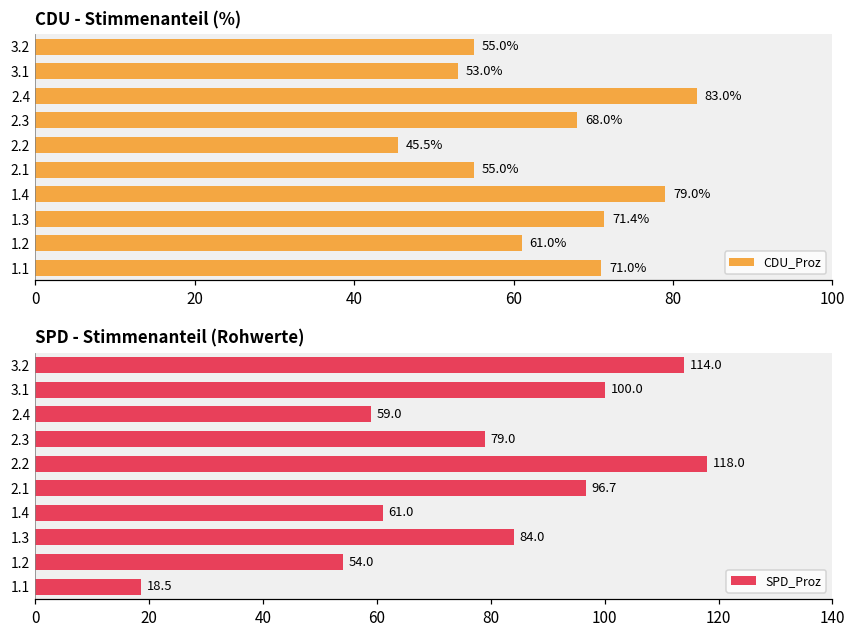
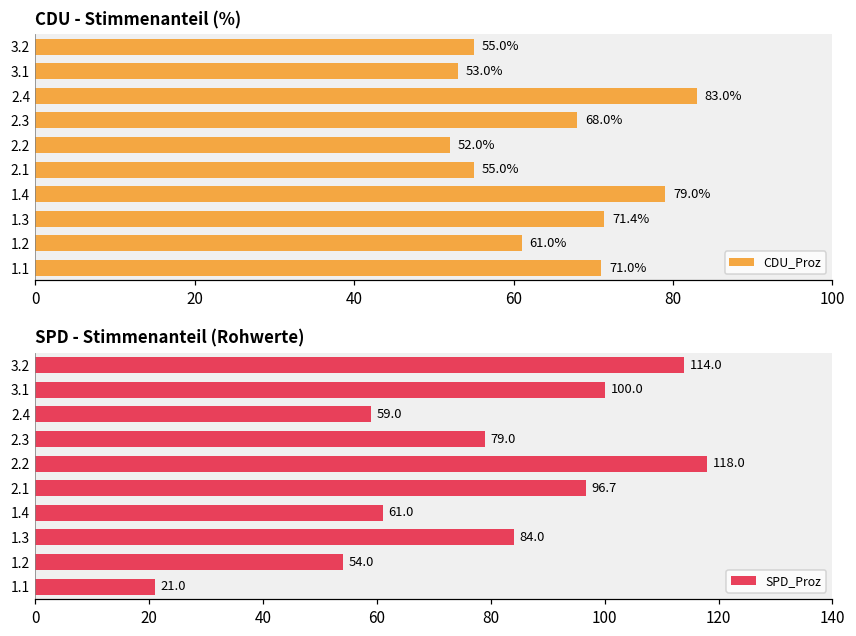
  {
    "CDU - Stimmenanteil (%)": {
      "3.2": "55.0%",
      "3.1": "53.0%",
      "2.4": "83.0%",
      "2.3": "68.0%",
-     "2.2": "45.5%",
+     "2.2": "52.0%",
      "2.1": "55.0%",
      "1.4": "79.0%",
      "1.3": "71.4%",
      "1.2": "61.0%",
      "1.1": "71.0%"
    },
    "SPD - Stimmenanteil (Rohwerte)": {
      "3.2": "114.0",
      "3.1": "100.0",
      "2.4": "59.0",
      "2.3": "79.0",
      "2.2": "118.0",
      "2.1": "96.7",
      "1.4": "61.0",
      "1.3": "84.0",
      "1.2": "54.0",
-     "1.1": "18.5"
+     "1.1": "21.0"
    }
  }
